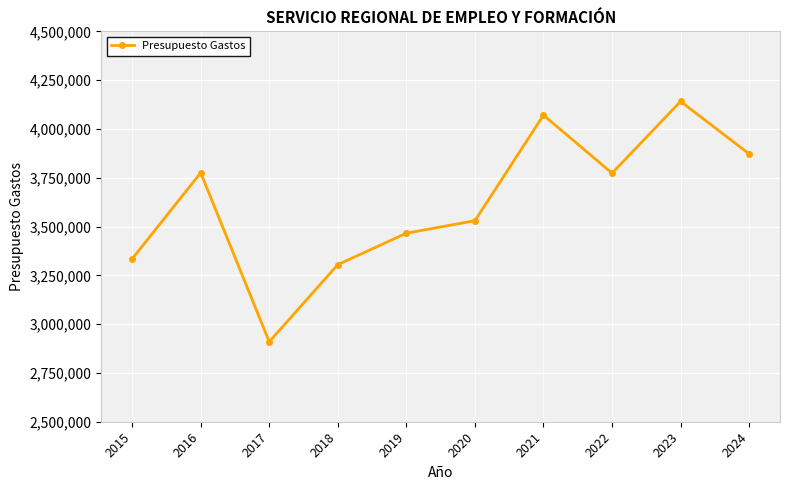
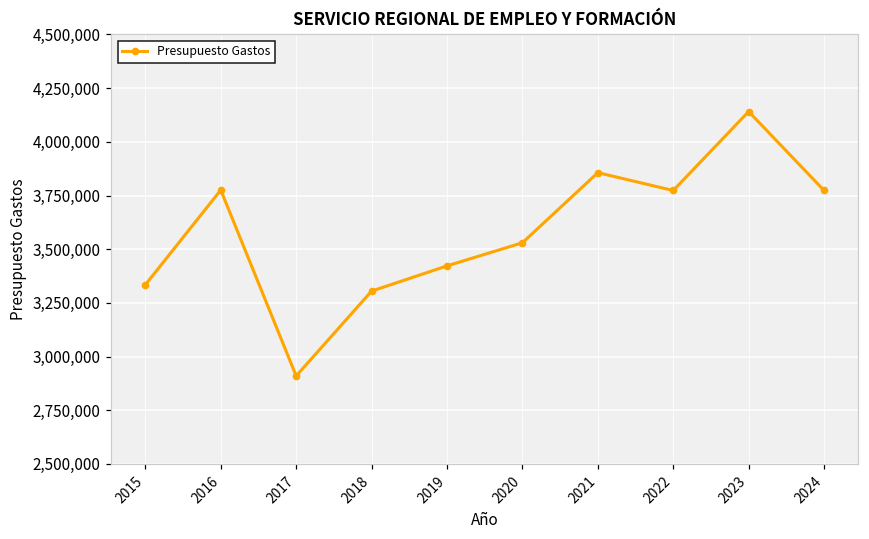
  {
    "2015": "3,330,000",
    "2016": "3,780,000",
    "2017": "2,910,000",
    "2018": "3,300,000",
-   "2019": "3,470,000",
+   "2019": "3,420,000",
    "2020": "3,530,000",
-   "2021": "4,070,000",
+   "2021": "3,860,000",
    "2022": "3,770,000",
    "2023": "4,140,000",
-   "2024": "3,870,000"
+   "2024": "3,770,000"
  }
